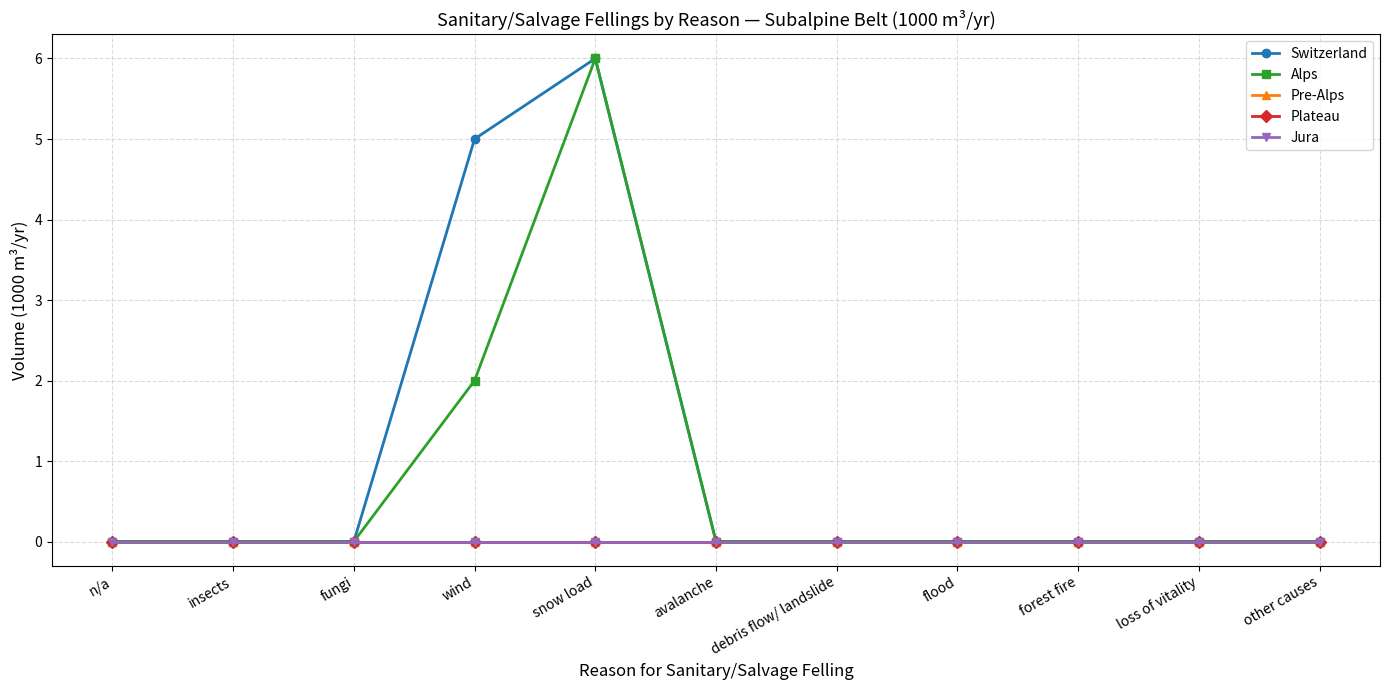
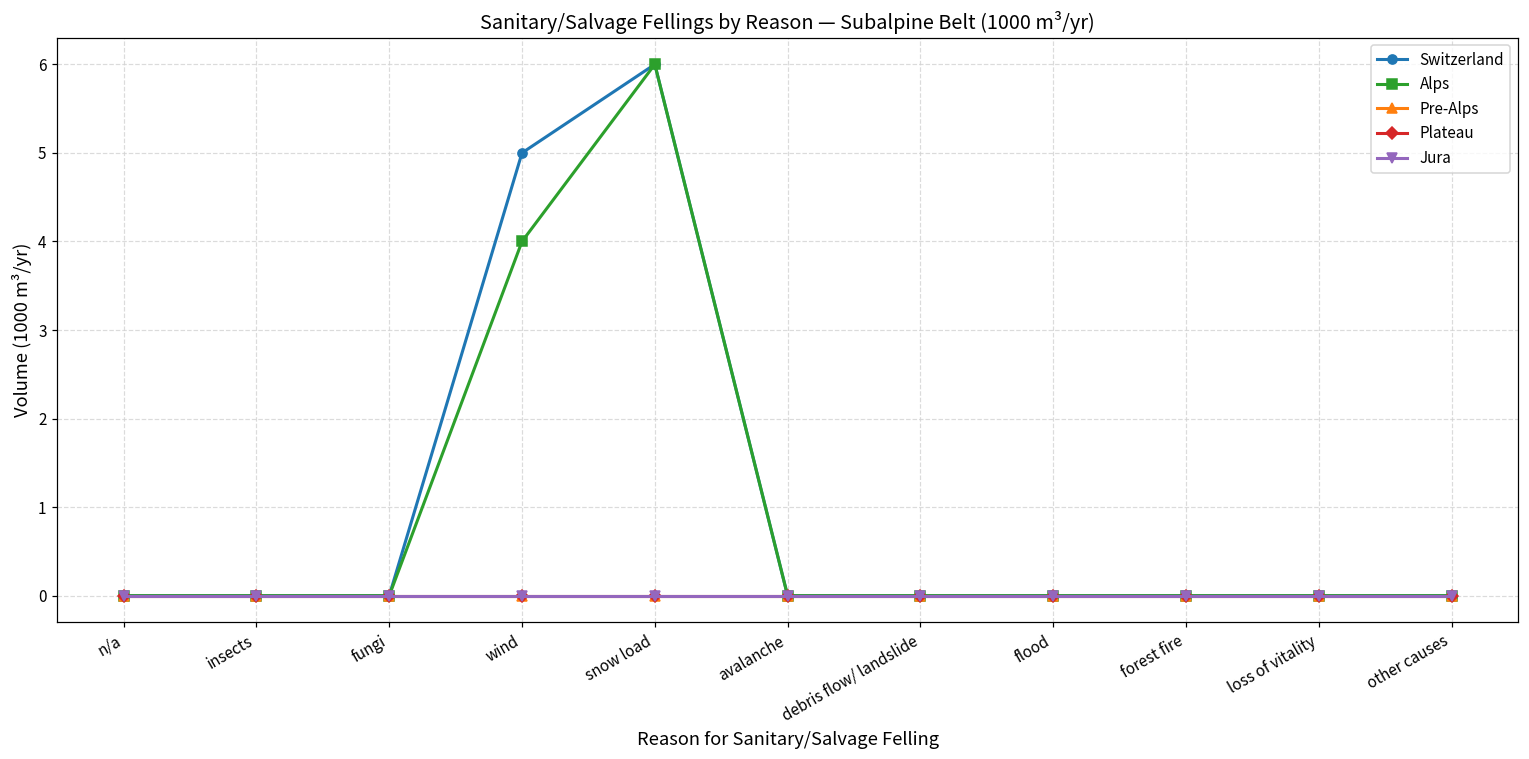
  {
    "Switzerland": {
      "wind": 5
    },
    "Alps": {
-     "wind": 2
+     "wind": 4
    },
    "Jura": {
      "wind": 0,
      "snow load": 0
    }
  }
